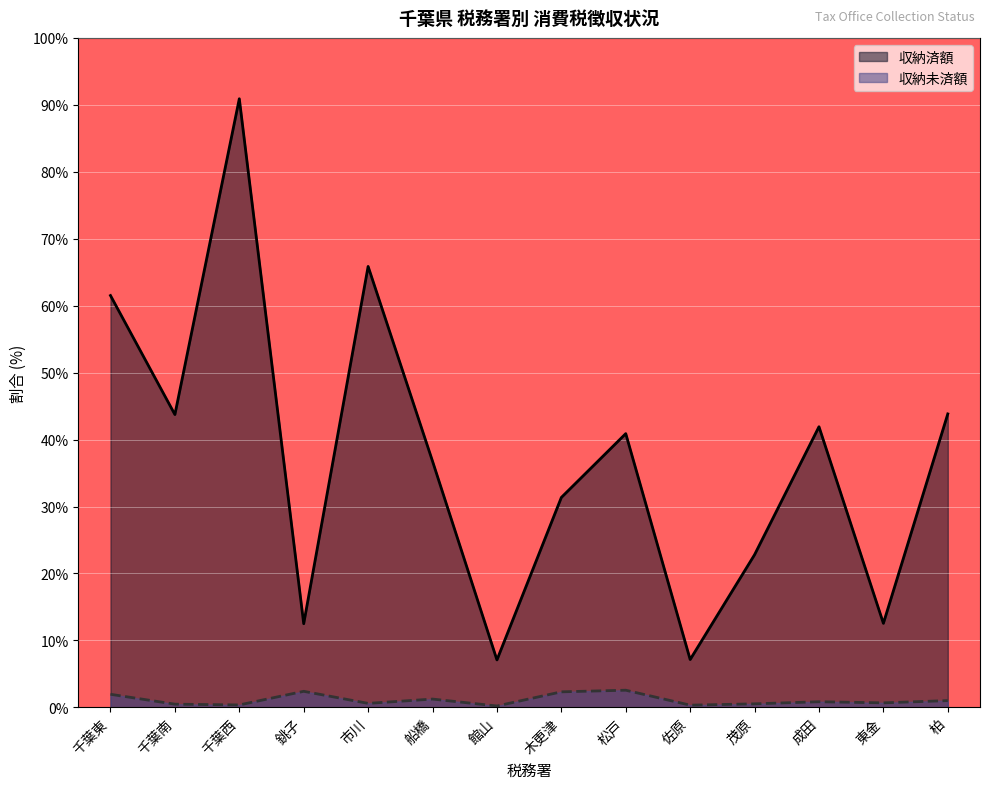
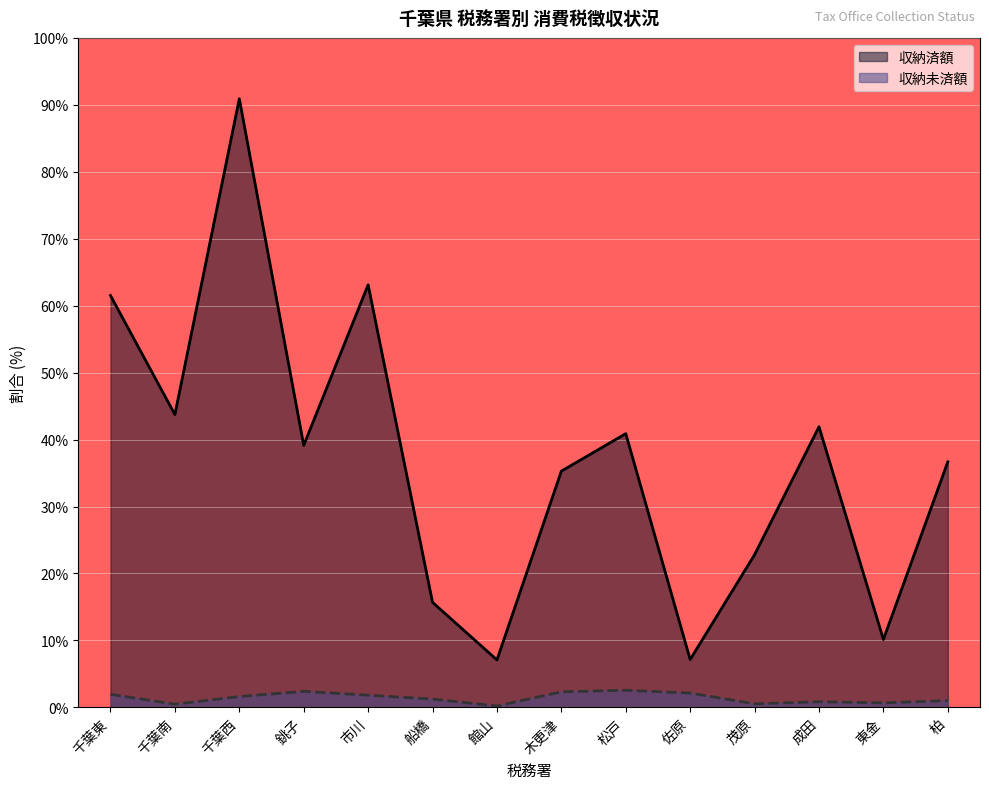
  {
    "収納済額": {
      "千葉東": "62%",
      "千葉南": "44%",
      "千葉西": "91%",
-     "銚子": "13%",
-     "市川": "66%",
-     "船橋": "37%",
+     "銚子": "39%",
+     "市川": "63%",
+     "船橋": "16%",
      "館山": "7%",
-     "木更津": "31%",
+     "木更津": "35%",
      "松戸": "41%",
      "佐原": "7%",
      "茂原": "23%",
      "成田": "42%",
-     "東金": "13%",
-     "柏": "44%"
+     "東金": "10%",
+     "柏": "37%"
    },
    "収納未済額": {
      "千葉東": "2%",
      "千葉南": "0%",
-     "千葉西": "0%",
+     "千葉西": "2%",
      "銚子": "2%",
-     "市川": "1%",
+     "市川": "2%",
      "船橋": "1%",
      "館山": "0%",
      "木更津": "2%",
      "松戸": "3%",
-     "佐原": "0%",
+     "佐原": "2%",
      "茂原": "1%",
      "成田": "1%",
      "東金": "1%",
      "柏": "1%"
    }
  }
